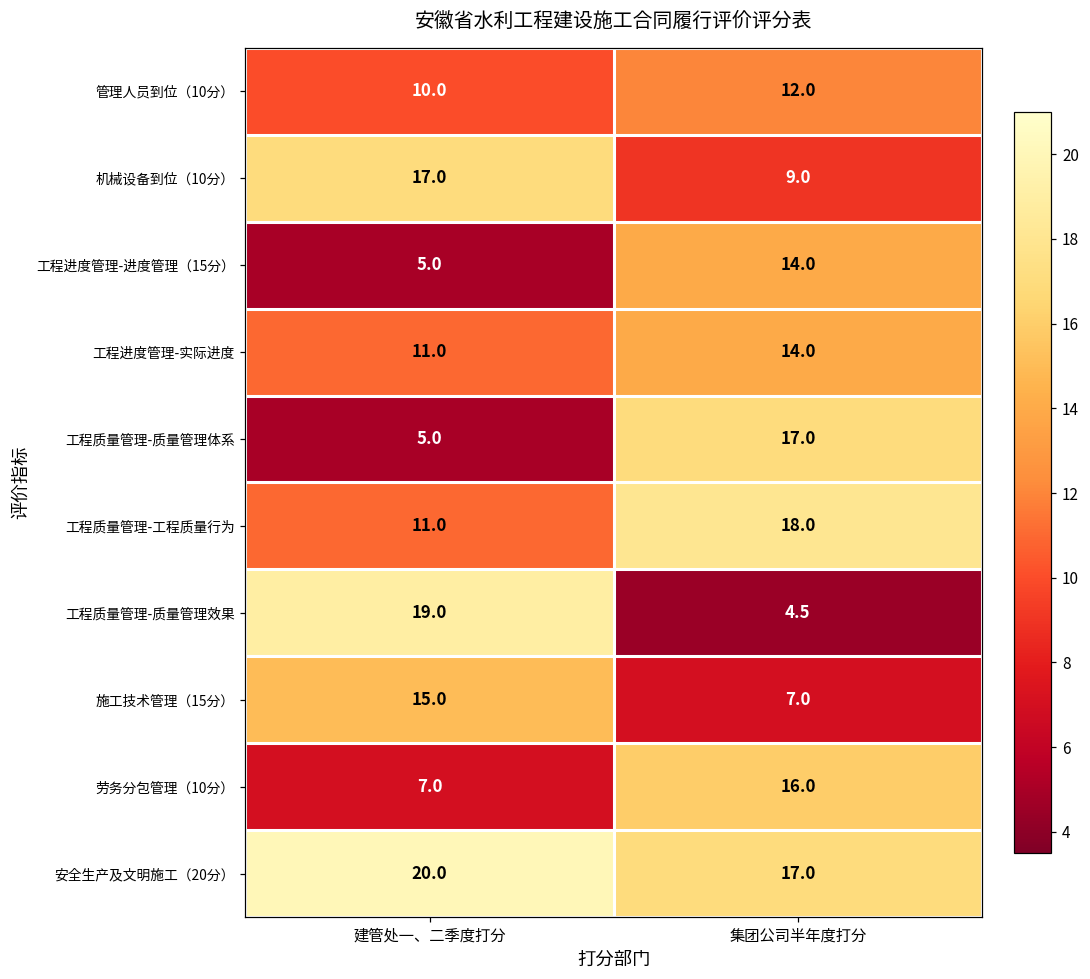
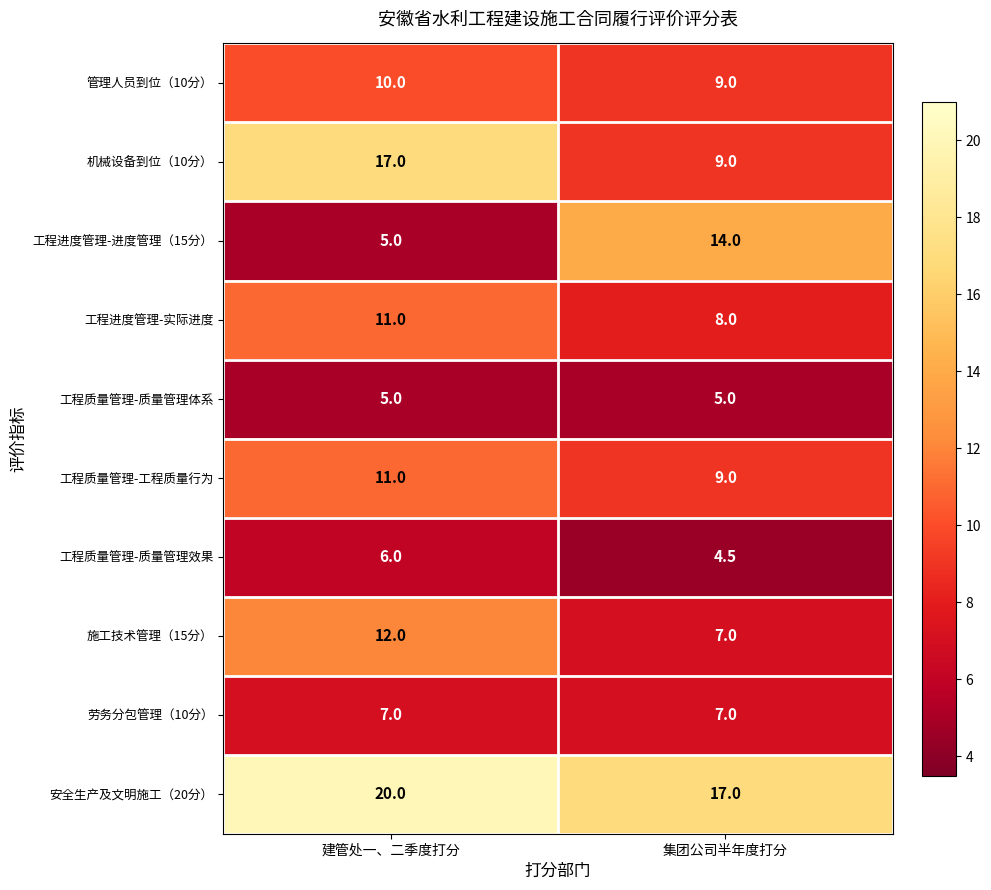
  {
    "管理人员到位（10分）": {
      "建管处一、二季度打分": 10.0,
-     "集团公司半年度打分": 12.0
+     "集团公司半年度打分": 9.0
    },
    "机械设备到位（10分）": {
      "建管处一、二季度打分": 17.0,
      "集团公司半年度打分": 9.0
    },
    "工程进度管理-进度管理（15分）": {
      "建管处一、二季度打分": 5.0,
      "集团公司半年度打分": 14.0
    },
    "工程进度管理-实际进度": {
      "建管处一、二季度打分": 11.0,
-     "集团公司半年度打分": 14.0
+     "集团公司半年度打分": 8.0
    },
    "工程质量管理-质量管理体系": {
      "建管处一、二季度打分": 5.0,
-     "集团公司半年度打分": 17.0
+     "集团公司半年度打分": 5.0
    },
    "工程质量管理-工程质量行为": {
      "建管处一、二季度打分": 11.0,
-     "集团公司半年度打分": 18.0
+     "集团公司半年度打分": 9.0
    },
    "工程质量管理-质量管理效果": {
-     "建管处一、二季度打分": 19.0,
+     "建管处一、二季度打分": 6.0,
      "集团公司半年度打分": 4.5
    },
    "施工技术管理（15分）": {
-     "建管处一、二季度打分": 15.0,
+     "建管处一、二季度打分": 12.0,
      "集团公司半年度打分": 7.0
    },
    "劳务分包管理（10分）": {
      "建管处一、二季度打分": 7.0,
-     "集团公司半年度打分": 16.0
+     "集团公司半年度打分": 7.0
    },
    "安全生产及文明施工（20分）": {
      "建管处一、二季度打分": 20.0,
      "集团公司半年度打分": 17.0
    }
  }
